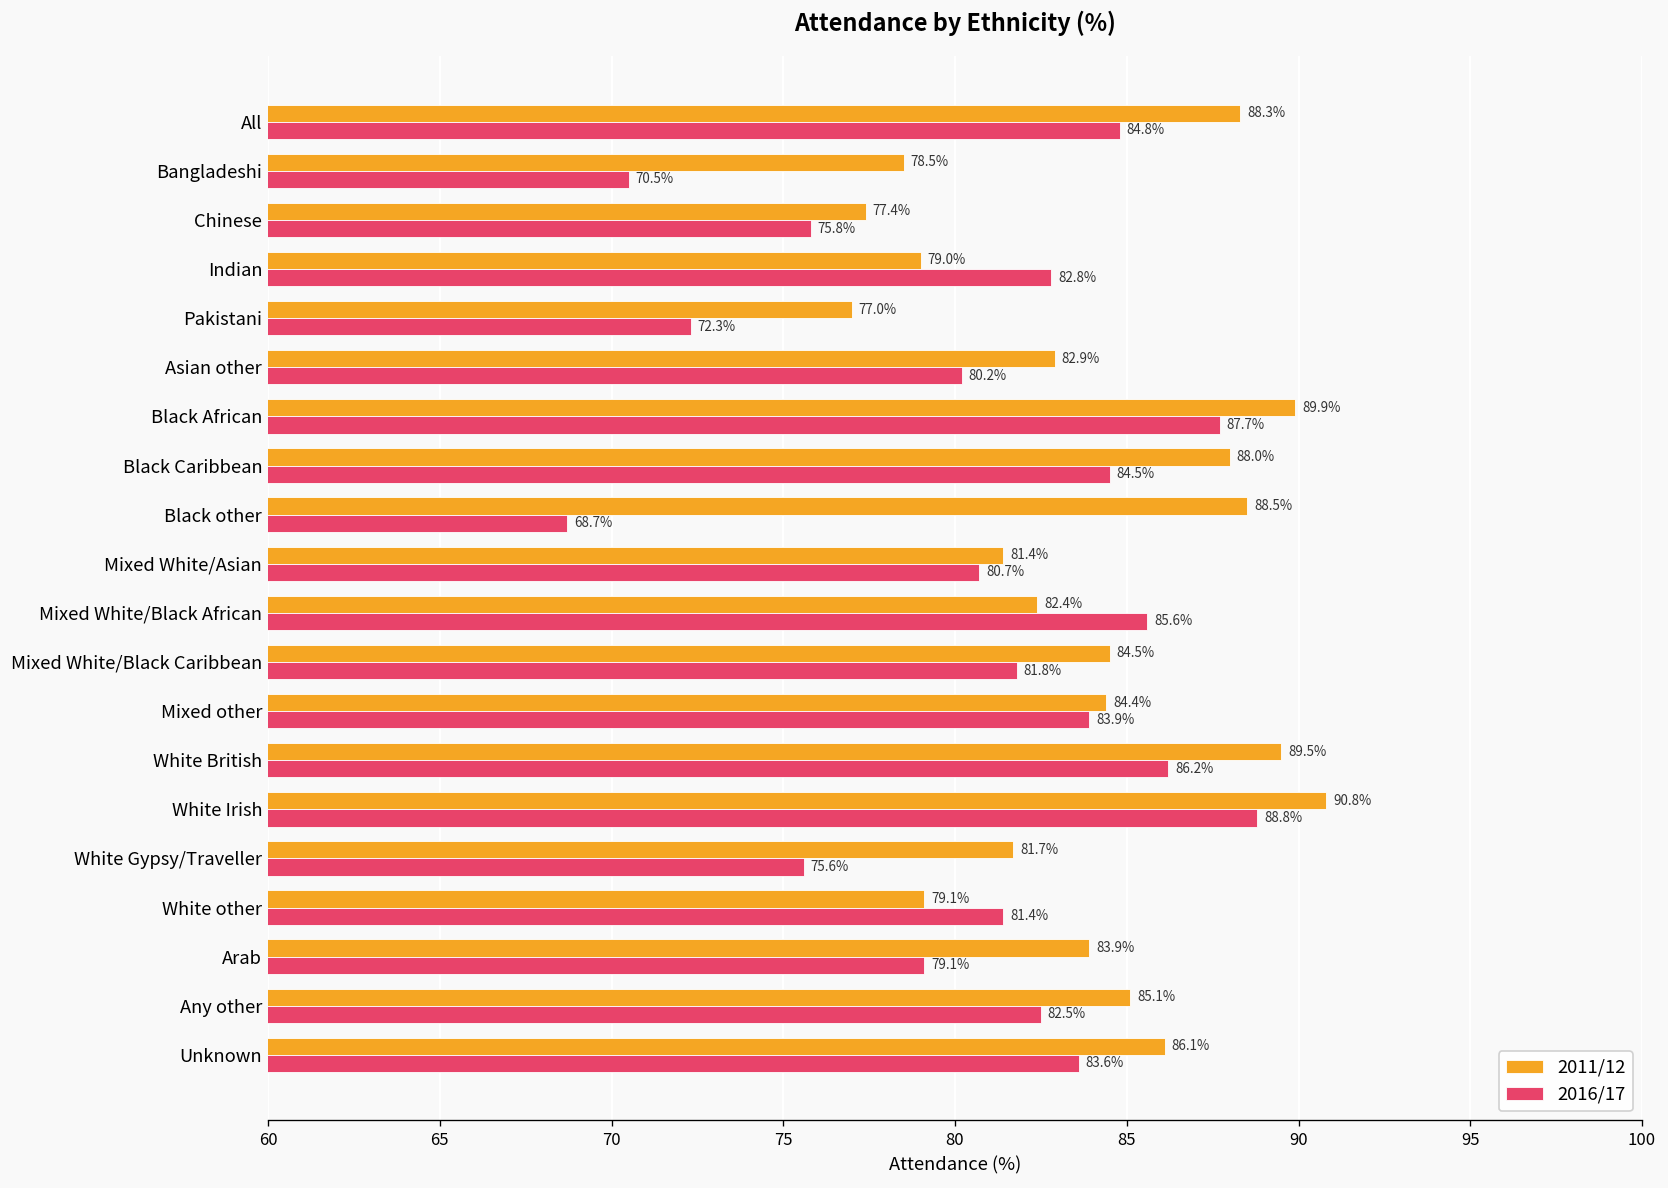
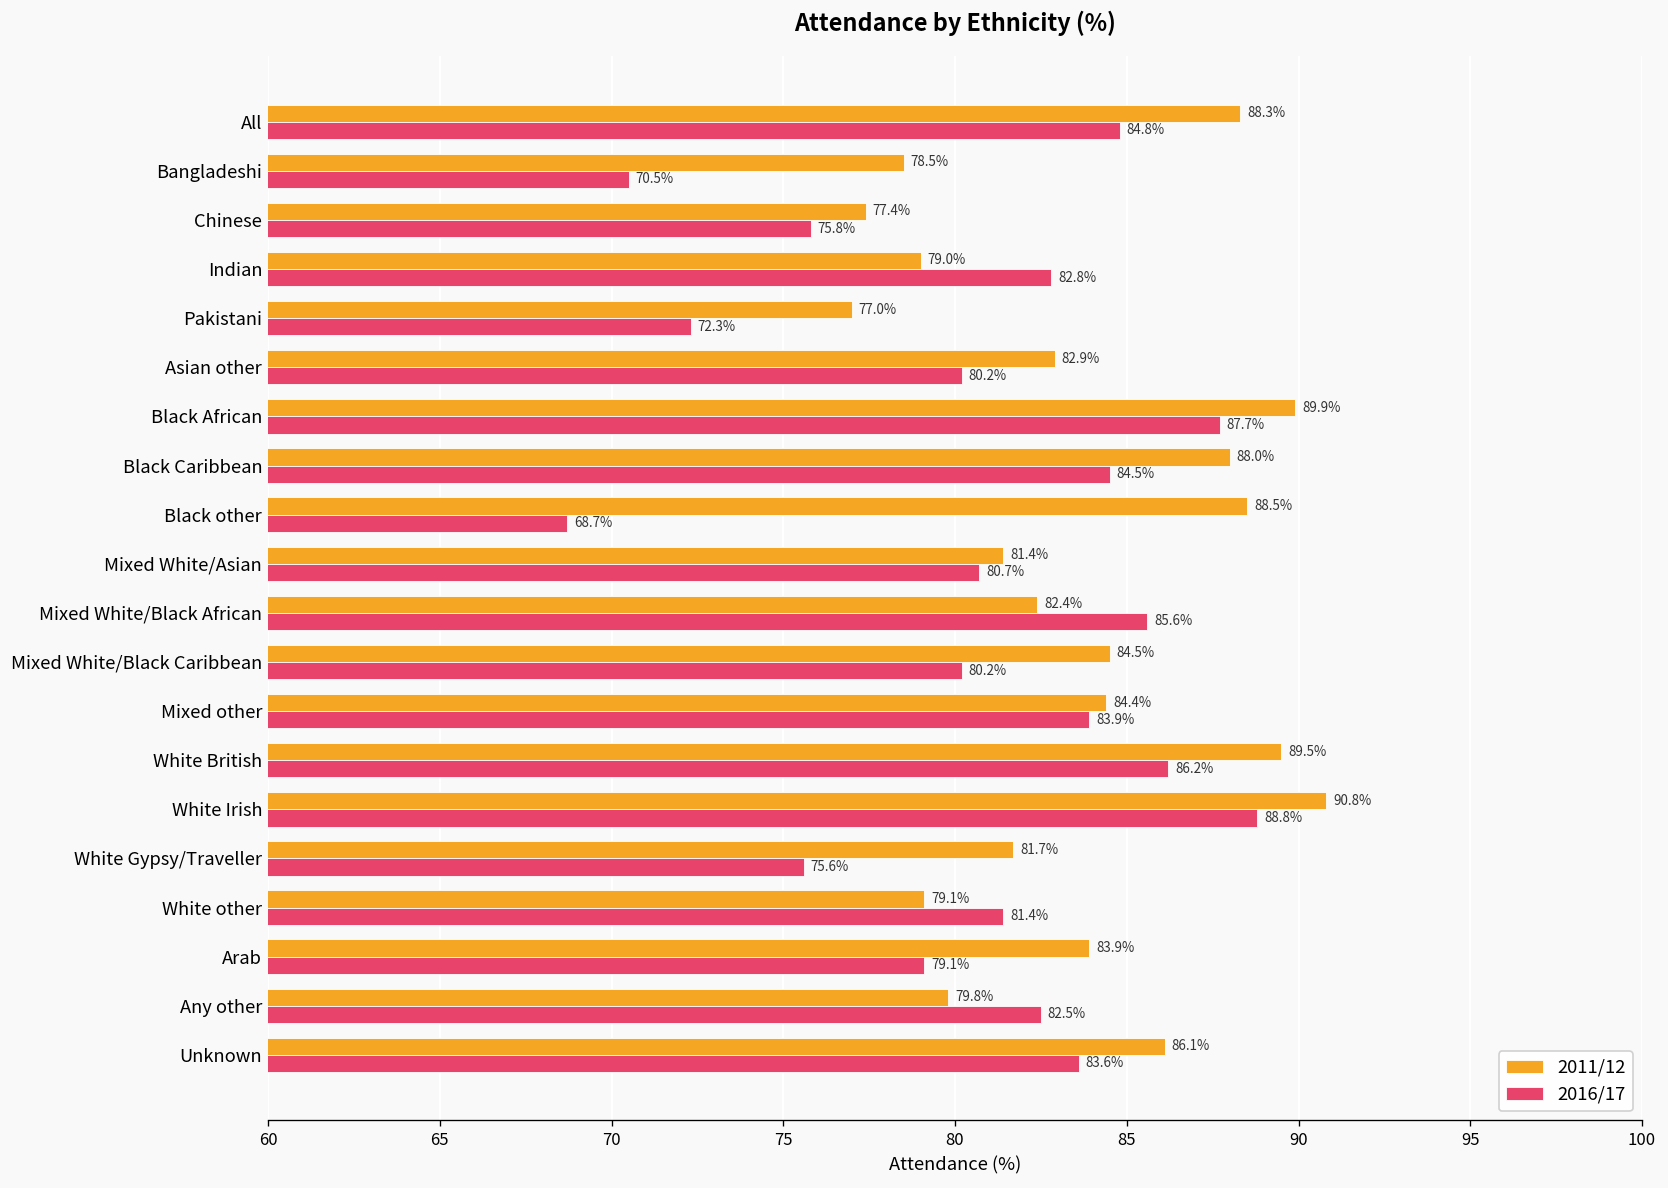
  {
    "2011/12": {
      "All": "88.3%",
      "Bangladeshi": "78.5%",
      "Chinese": "77.4%",
      "Indian": "79.0%",
      "Pakistani": "77.0%",
      "Asian other": "82.9%",
      "Black African": "89.9%",
      "Black Caribbean": "88.0%",
      "Black other": "88.5%",
      "Mixed White/Asian": "81.4%",
      "Mixed White/Black African": "82.4%",
      "Mixed White/Black Caribbean": "84.5%",
      "Mixed other": "84.4%",
      "White British": "89.5%",
      "White Irish": "90.8%",
      "White Gypsy/Traveller": "81.7%",
      "White other": "79.1%",
      "Arab": "83.9%",
-     "Any other": "85.1%",
+     "Any other": "79.8%",
      "Unknown": "86.1%"
    },
    "2016/17": {
      "All": "84.8%",
      "Bangladeshi": "70.5%",
      "Chinese": "75.8%",
      "Indian": "82.8%",
      "Pakistani": "72.3%",
      "Asian other": "80.2%",
      "Black African": "87.7%",
      "Black Caribbean": "84.5%",
      "Black other": "68.7%",
      "Mixed White/Asian": "80.7%",
      "Mixed White/Black African": "85.6%",
-     "Mixed White/Black Caribbean": "81.8%",
+     "Mixed White/Black Caribbean": "80.2%",
      "Mixed other": "83.9%",
      "White British": "86.2%",
      "White Irish": "88.8%",
      "White Gypsy/Traveller": "75.6%",
      "White other": "81.4%",
      "Arab": "79.1%",
      "Any other": "82.5%",
      "Unknown": "83.6%"
    }
  }
